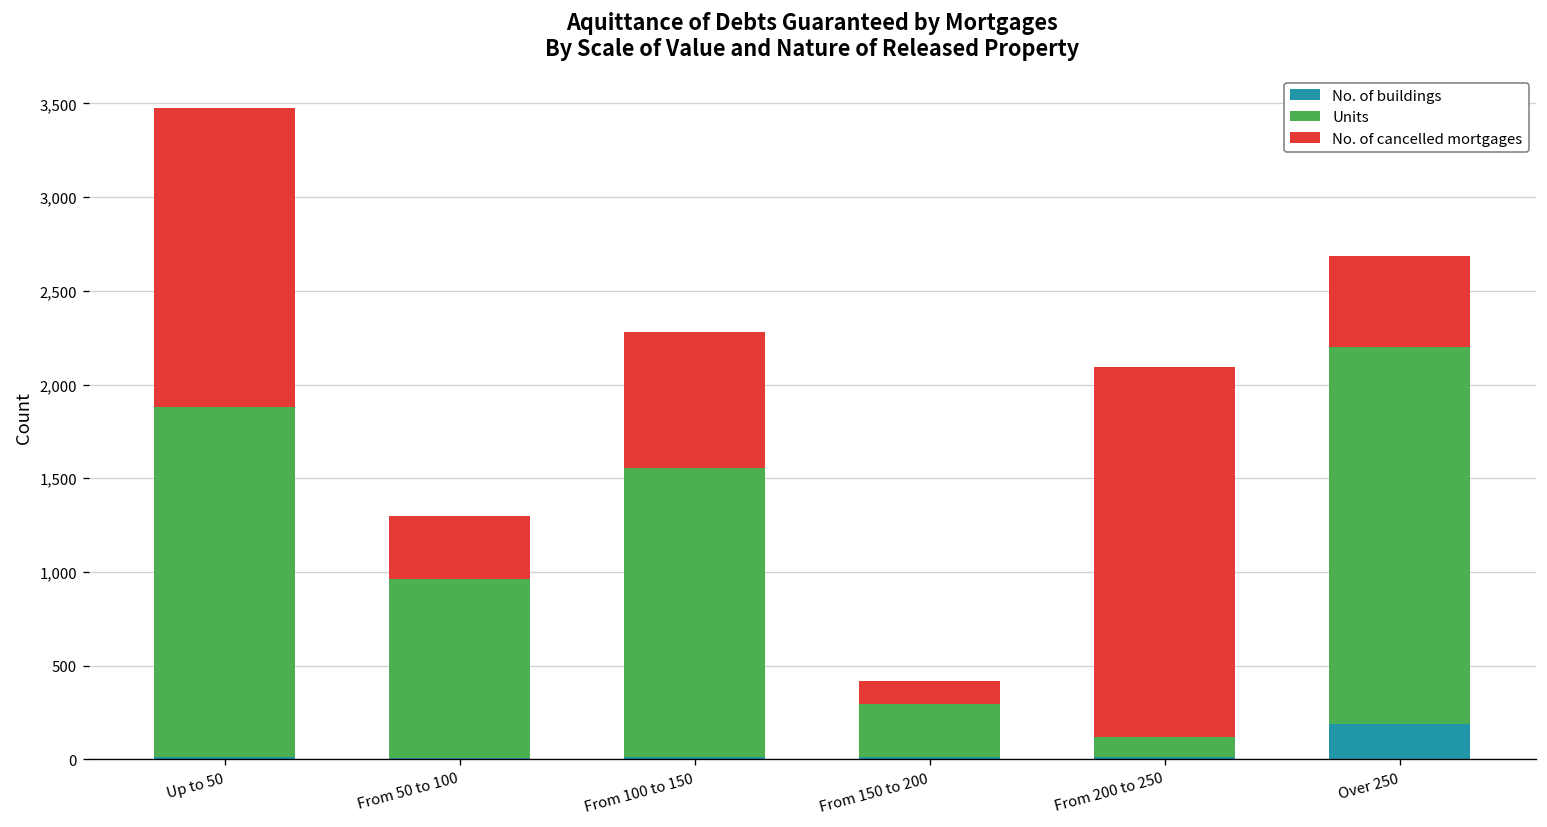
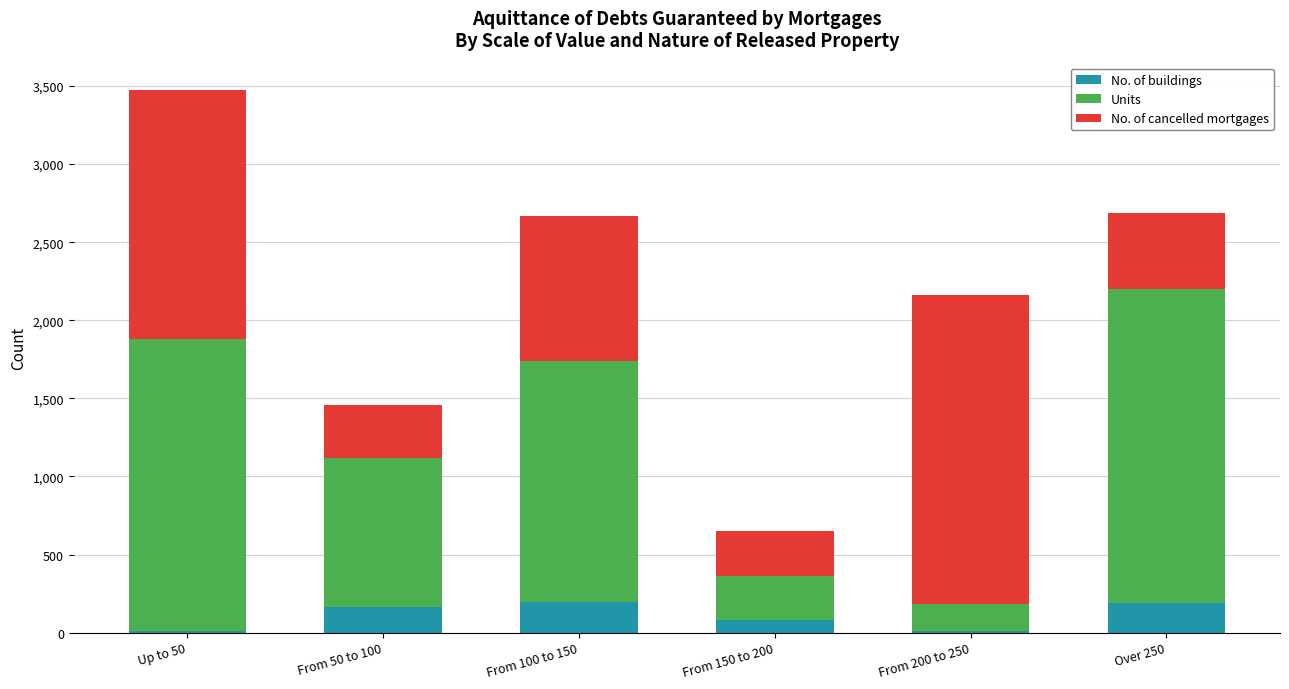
  {
    "No. of buildings": {
-     "From 50 to 100": "10",
-     "From 100 to 150": "10",
-     "From 150 to 200": "10",
+     "From 50 to 100": "160",
+     "From 100 to 150": "200",
+     "From 150 to 200": "80",
      "Over 250": "190"
    },
    "Units": {
      "Up to 50": "1,870",
      "From 50 to 100": "960",
      "From 100 to 150": "1,540",
      "From 150 to 200": "290",
-     "From 200 to 250": "110",
+     "From 200 to 250": "170",
      "Over 250": "2,010"
    },
    "No. of cancelled mortgages": {
      "Up to 50": "1,600",
      "From 50 to 100": "340",
-     "From 100 to 150": "730",
-     "From 150 to 200": "120",
+     "From 100 to 150": "930",
+     "From 150 to 200": "280",
      "From 200 to 250": "1,980",
      "Over 250": "490"
    }
  }
